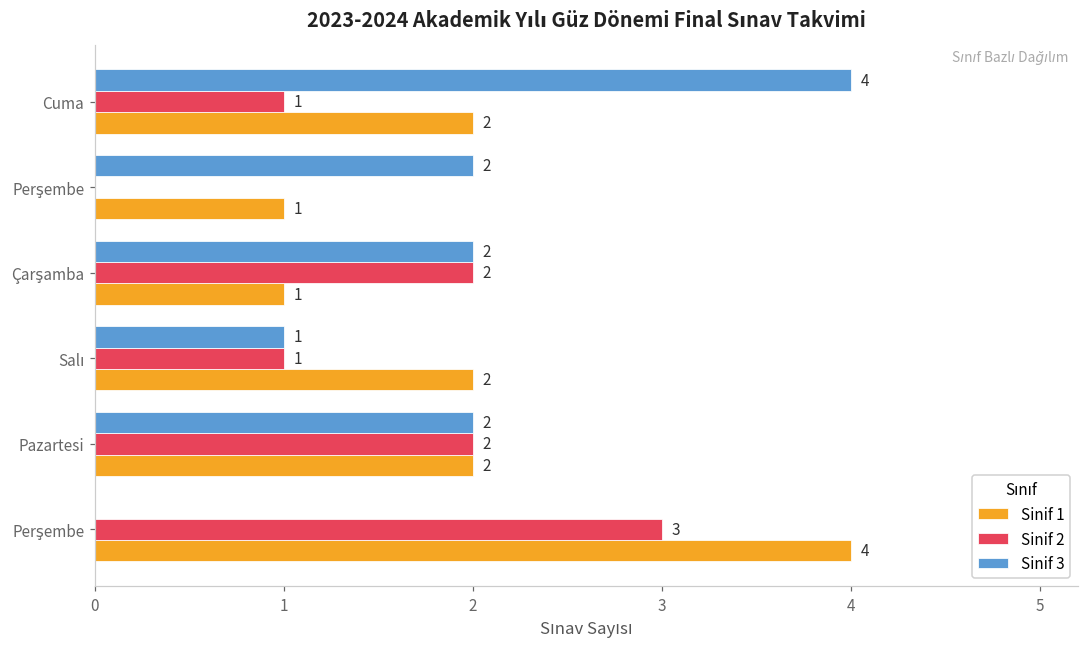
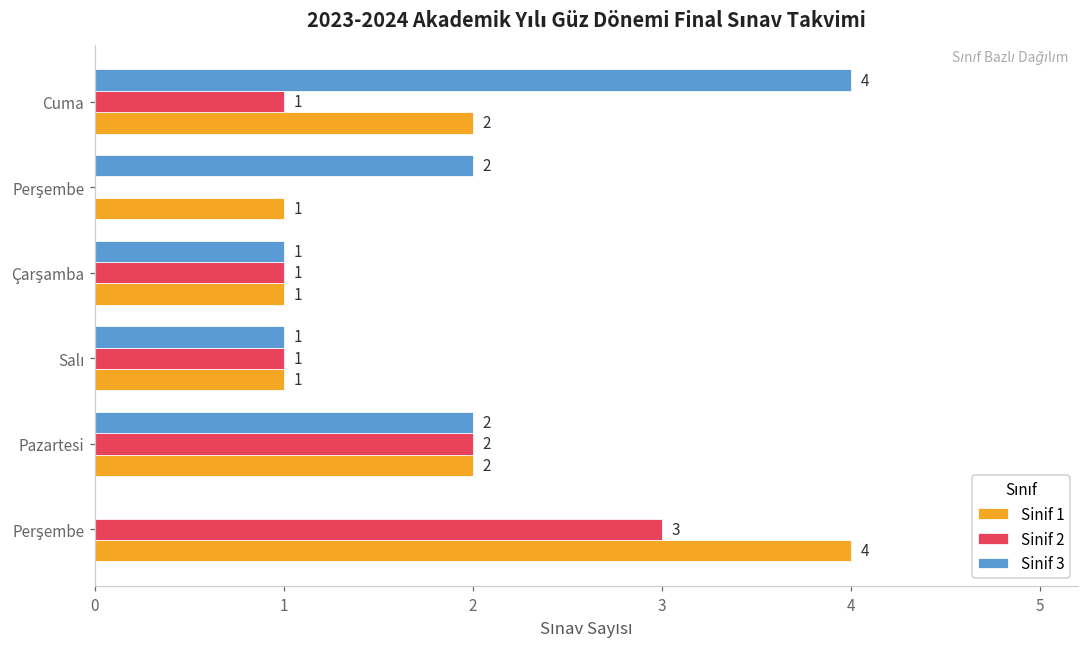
  {
    "Sinif 1": {
      "Cuma": 2,
      "Çarşamba": 1,
-     "Salı": 2,
+     "Salı": 1,
      "Pazartesi": 2
    },
    "Sinif 2": {
      "Cuma": 1,
-     "Çarşamba": 2,
+     "Çarşamba": 1,
      "Salı": 1,
      "Pazartesi": 2
    },
    "Sinif 3": {
      "Cuma": 4,
-     "Çarşamba": 2,
+     "Çarşamba": 1,
      "Salı": 1,
      "Pazartesi": 2
    }
  }
